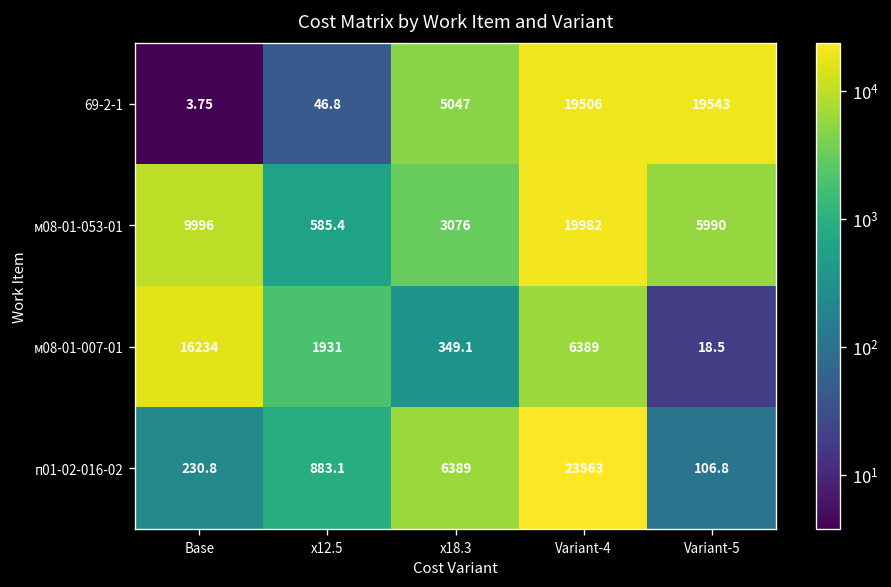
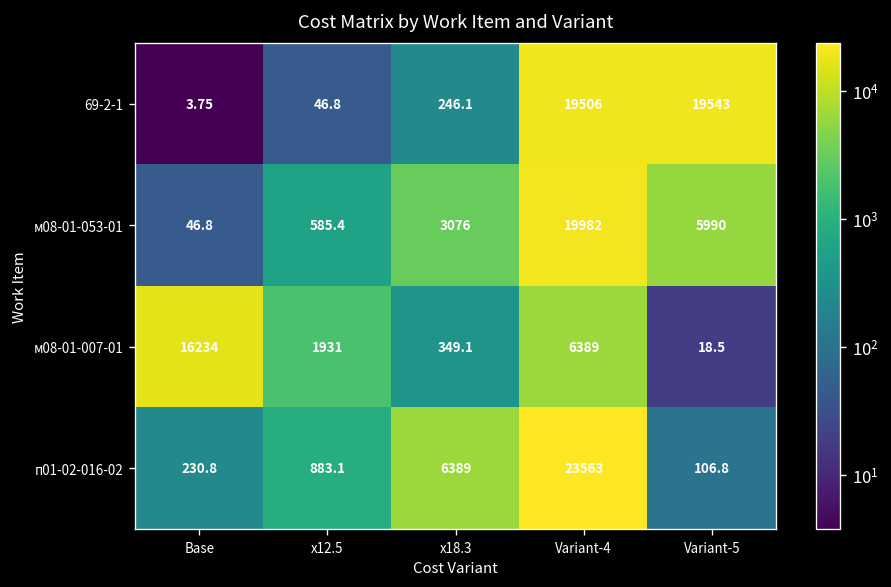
  {
    "69-2-1": {
      "Base": 3.75,
      "x12.5": 46.8,
-     "x18.3": 5047,
+     "x18.3": 246.1,
      "Variant-4": 19506,
      "Variant-5": 19543
    },
    "м08-01-053-01": {
-     "Base": 9996,
+     "Base": 46.8,
      "x12.5": 585.4,
      "x18.3": 3076,
      "Variant-4": 19982,
      "Variant-5": 5990
    },
    "м08-01-007-01": {
      "Base": 16234,
      "x12.5": 1931,
      "x18.3": 349.1,
      "Variant-4": 6389,
      "Variant-5": 18.5
    },
    "п01-02-016-02": {
      "Base": 230.8,
      "x12.5": 883.1,
      "x18.3": 6389,
      "Variant-4": 23563,
      "Variant-5": 106.8
    }
  }
